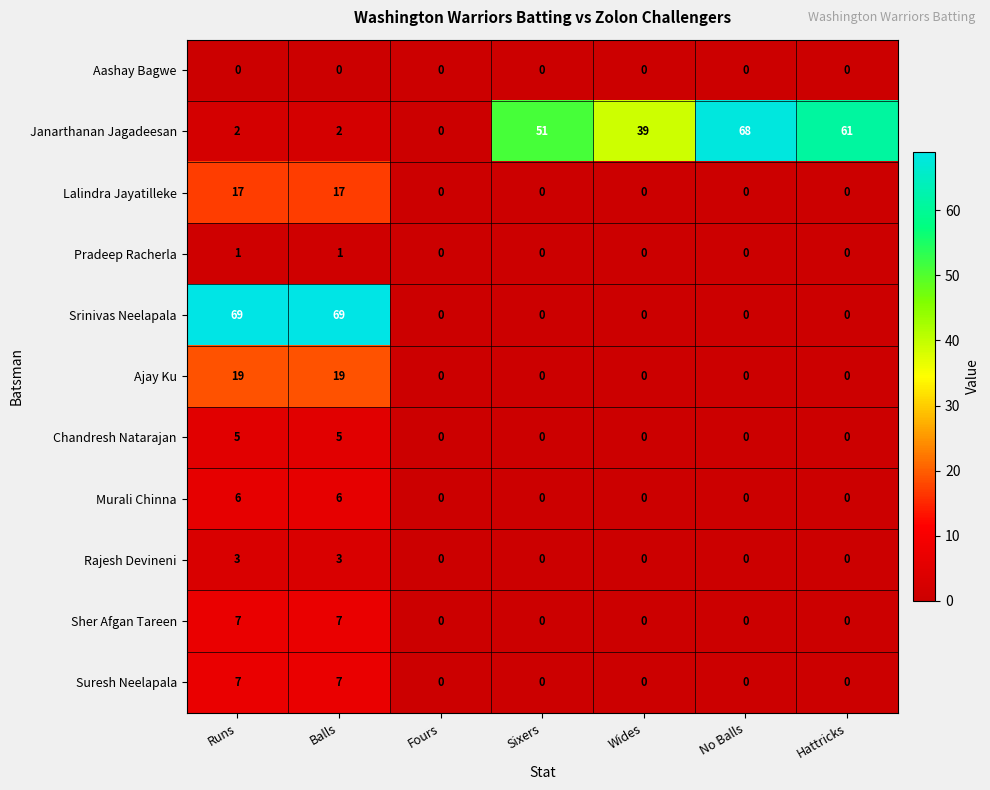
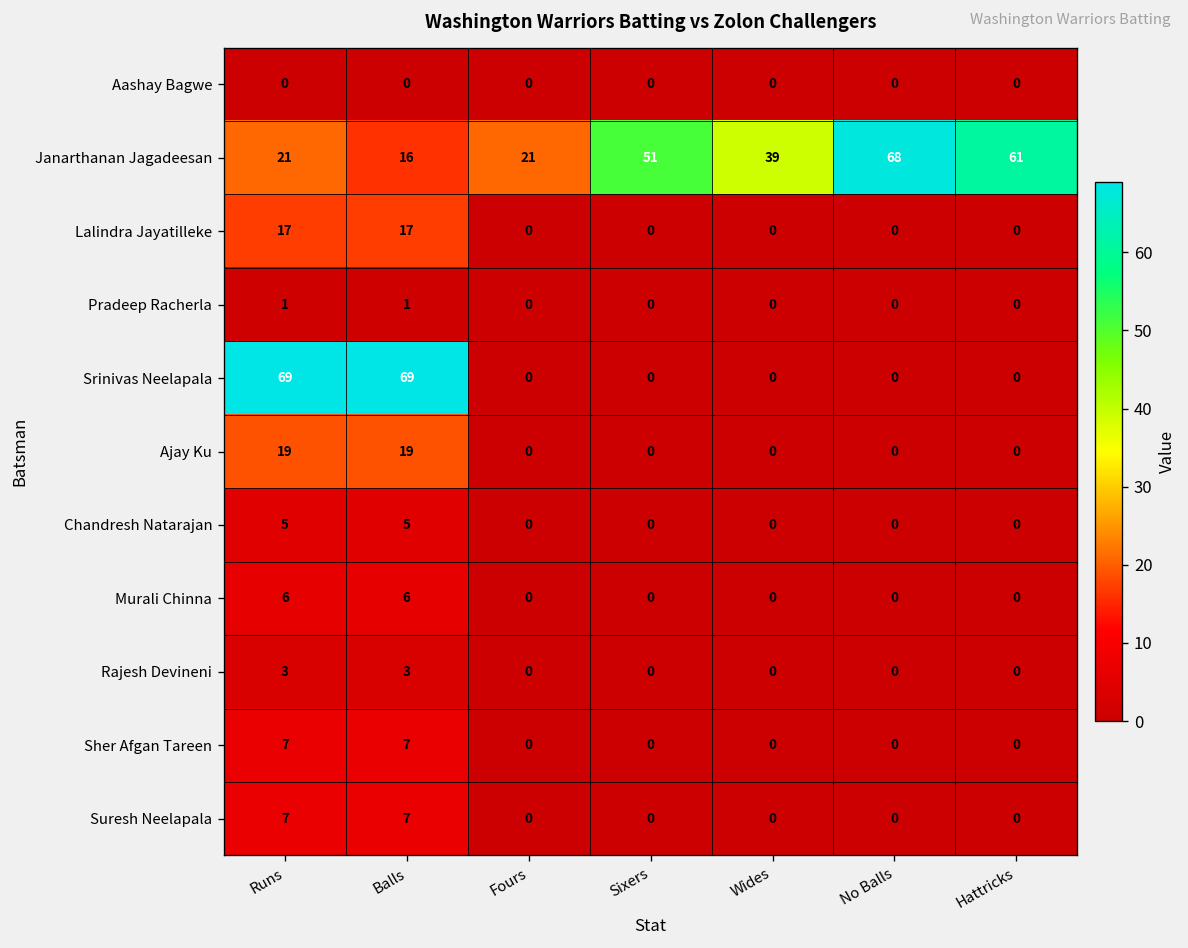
  {
    "Aashay Bagwe": {
      "Runs": 0,
      "Balls": 0,
      "Fours": 0,
      "Sixers": 0,
      "Wides": 0,
      "No Balls": 0,
      "Hattricks": 0
    },
    "Janarthanan Jagadeesan": {
-     "Runs": 2,
-     "Balls": 2,
-     "Fours": 0,
+     "Runs": 21,
+     "Balls": 16,
+     "Fours": 21,
      "Sixers": 51,
      "Wides": 39,
      "No Balls": 68,
      "Hattricks": 61
    },
    "Lalindra Jayatilleke": {
      "Runs": 17,
      "Balls": 17,
      "Fours": 0,
      "Sixers": 0,
      "Wides": 0,
      "No Balls": 0,
      "Hattricks": 0
    },
    "Pradeep Racherla": {
      "Runs": 1,
      "Balls": 1,
      "Fours": 0,
      "Sixers": 0,
      "Wides": 0,
      "No Balls": 0,
      "Hattricks": 0
    },
    "Srinivas Neelapala": {
      "Runs": 69,
      "Balls": 69,
      "Fours": 0,
      "Sixers": 0,
      "Wides": 0,
      "No Balls": 0,
      "Hattricks": 0
    },
    "Ajay Ku": {
      "Runs": 19,
      "Balls": 19,
      "Fours": 0,
      "Sixers": 0,
      "Wides": 0,
      "No Balls": 0,
      "Hattricks": 0
    },
    "Chandresh Natarajan": {
      "Runs": 5,
      "Balls": 5,
      "Fours": 0,
      "Sixers": 0,
      "Wides": 0,
      "No Balls": 0,
      "Hattricks": 0
    },
    "Murali Chinna": {
      "Runs": 6,
      "Balls": 6,
      "Fours": 0,
      "Sixers": 0,
      "Wides": 0,
      "No Balls": 0,
      "Hattricks": 0
    },
    "Rajesh Devineni": {
      "Runs": 3,
      "Balls": 3,
      "Fours": 0,
      "Sixers": 0,
      "Wides": 0,
      "No Balls": 0,
      "Hattricks": 0
    },
    "Sher Afgan Tareen": {
      "Runs": 7,
      "Balls": 7,
      "Fours": 0,
      "Sixers": 0,
      "Wides": 0,
      "No Balls": 0,
      "Hattricks": 0
    },
    "Suresh Neelapala": {
      "Runs": 7,
      "Balls": 7,
      "Fours": 0,
      "Sixers": 0,
      "Wides": 0,
      "No Balls": 0,
      "Hattricks": 0
    }
  }
